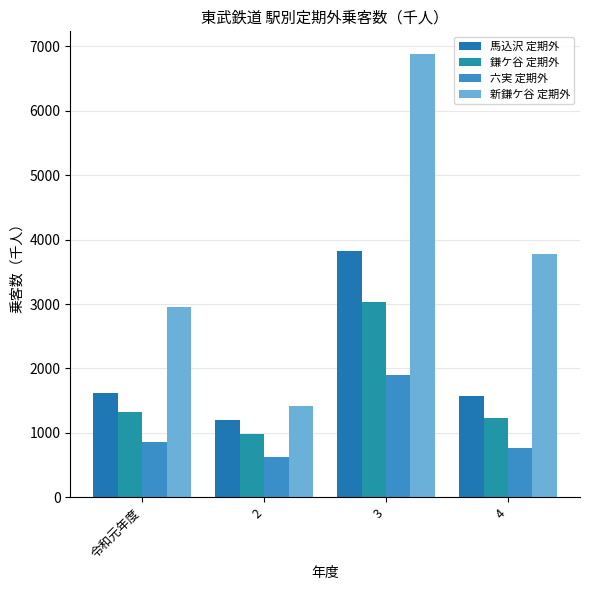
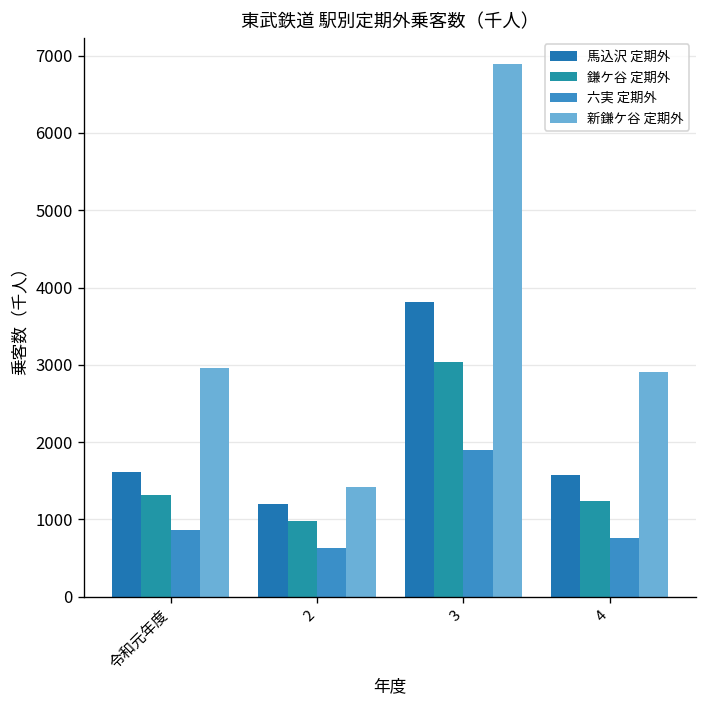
  {
    "新鎌ケ谷 定期外": {
      "令和元年度": 3000,
      "2": 1400,
      "3": 6900,
-     "4": 3800
+     "4": 2900
    }
  }
